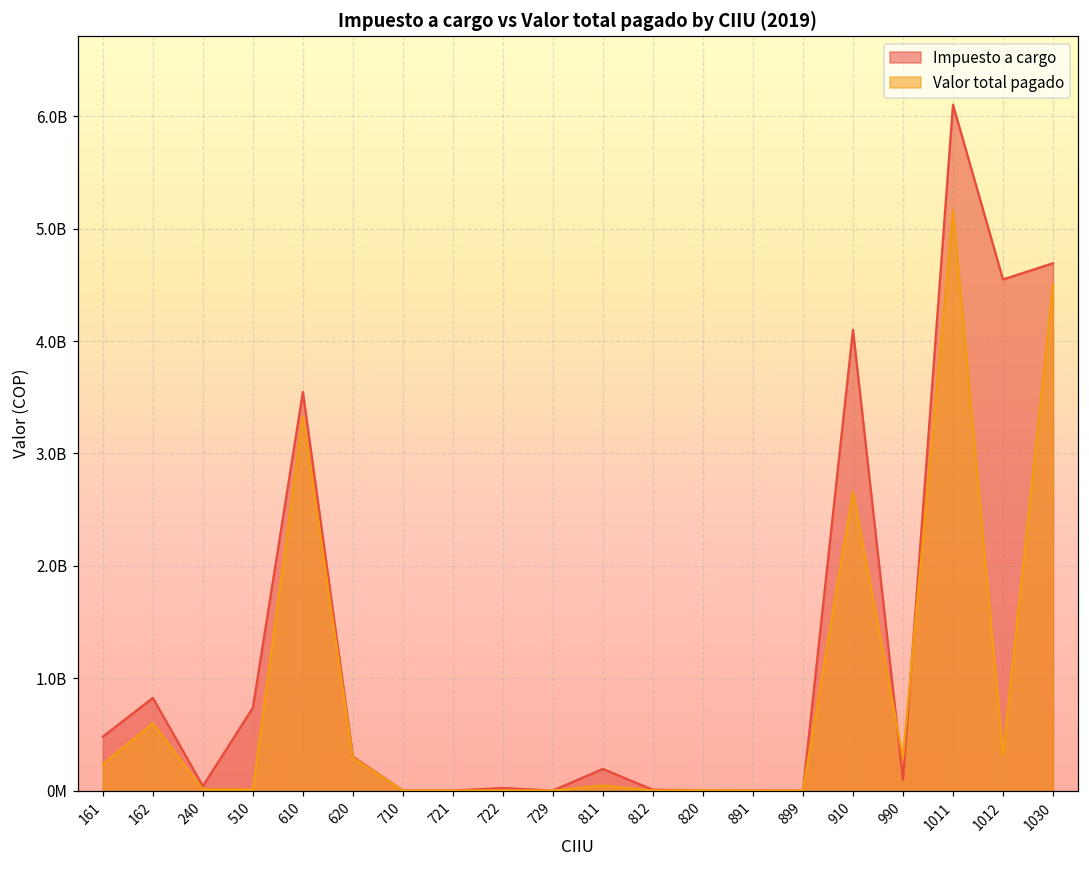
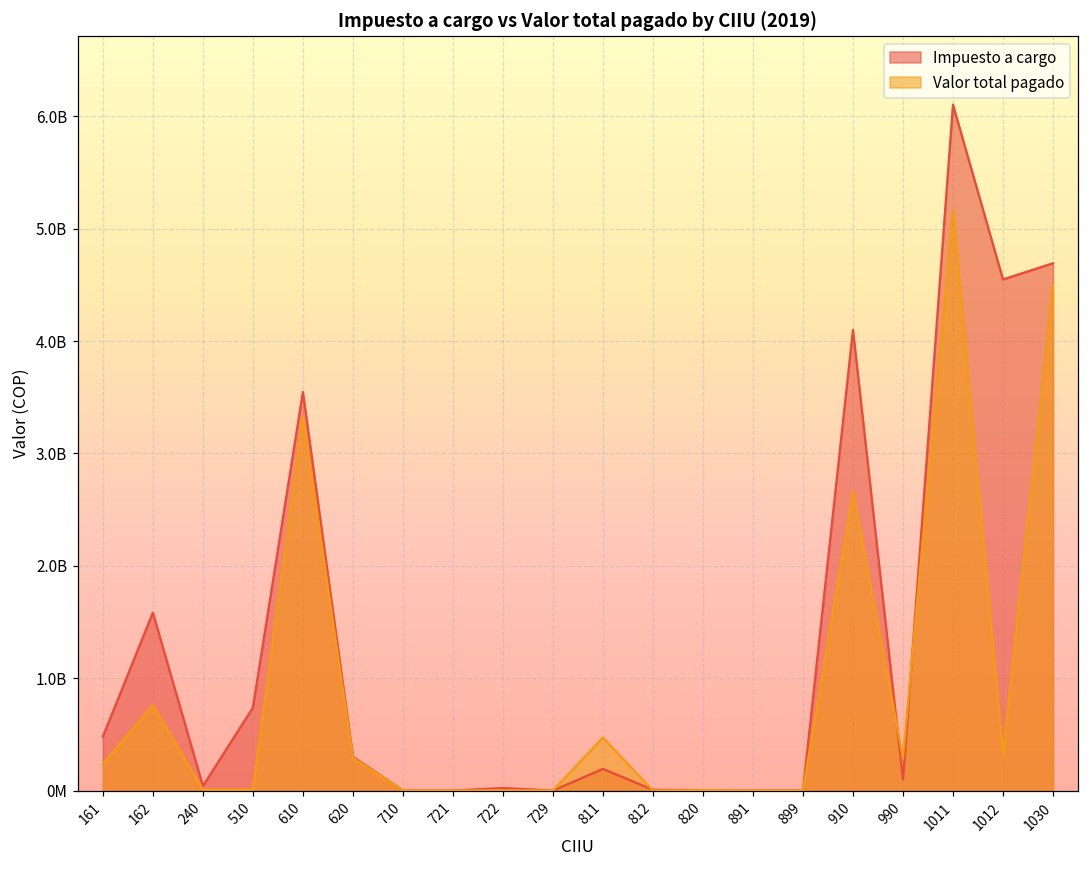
  {
    "Impuesto a cargo": {
      "161": 480000000,
-     "162": 820000000,
+     "162": 1580000000,
      "240": 40000000,
      "510": 740000000,
      "610": 3550000000,
      "811": 190000000,
      "910": 4100000000,
      "990": 100000000,
      "1011": 6100000000,
      "1012": 4550000000,
      "1030": 4690000000
    },
    "Valor total pagado": {
      "161": 240000000,
-     "162": 600000000,
+     "162": 760000000,
      "240": 10000000,
      "510": 10000000,
      "610": 3330000000,
-     "811": 50000000,
+     "811": 470000000,
      "910": 2660000000,
      "990": 290000000,
      "1011": 5160000000,
      "1012": 320000000,
      "1030": 4500000000
    }
  }
